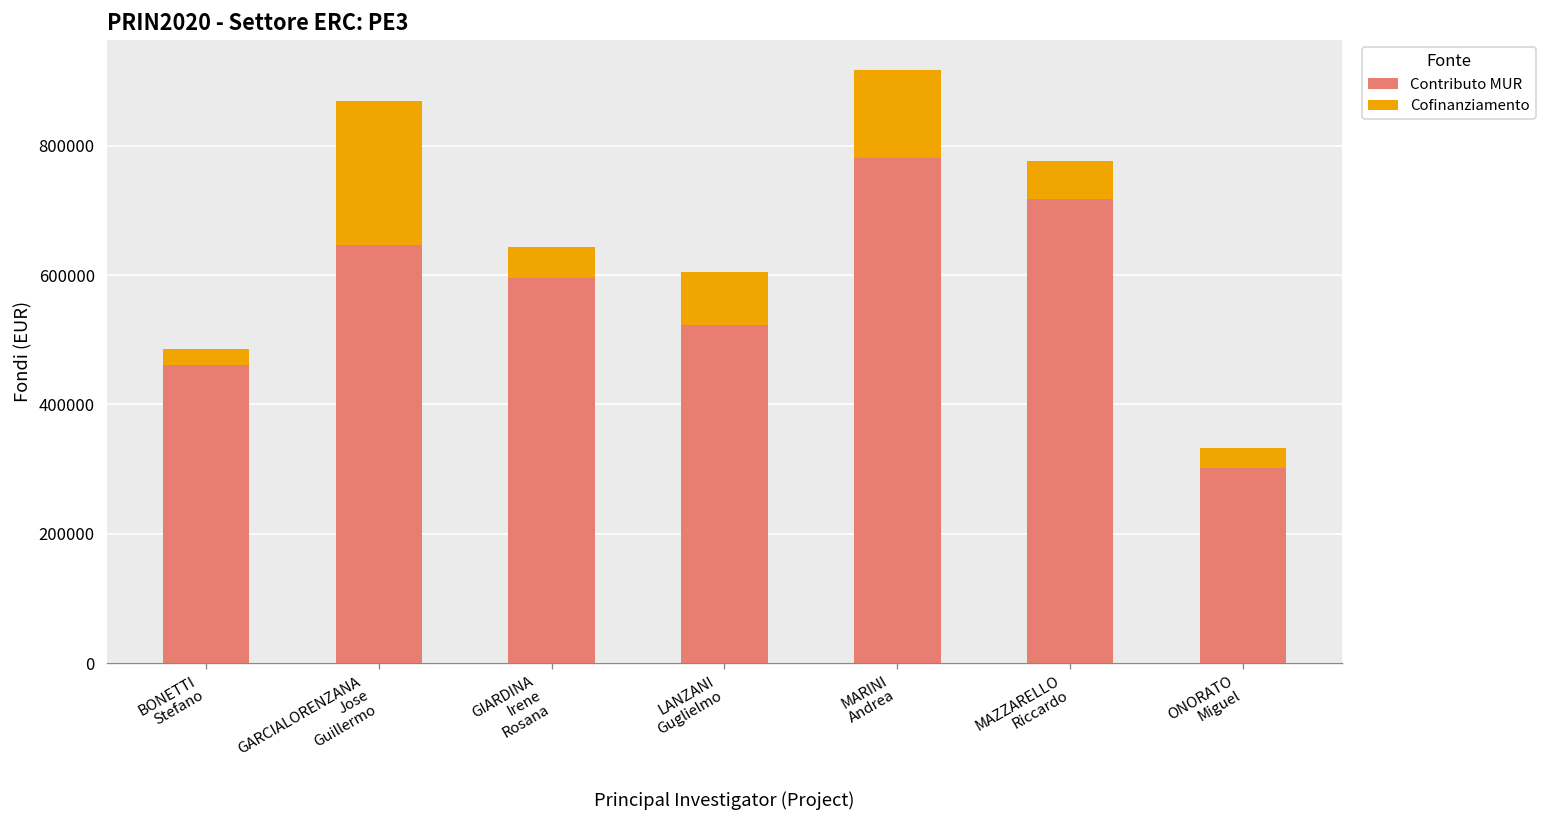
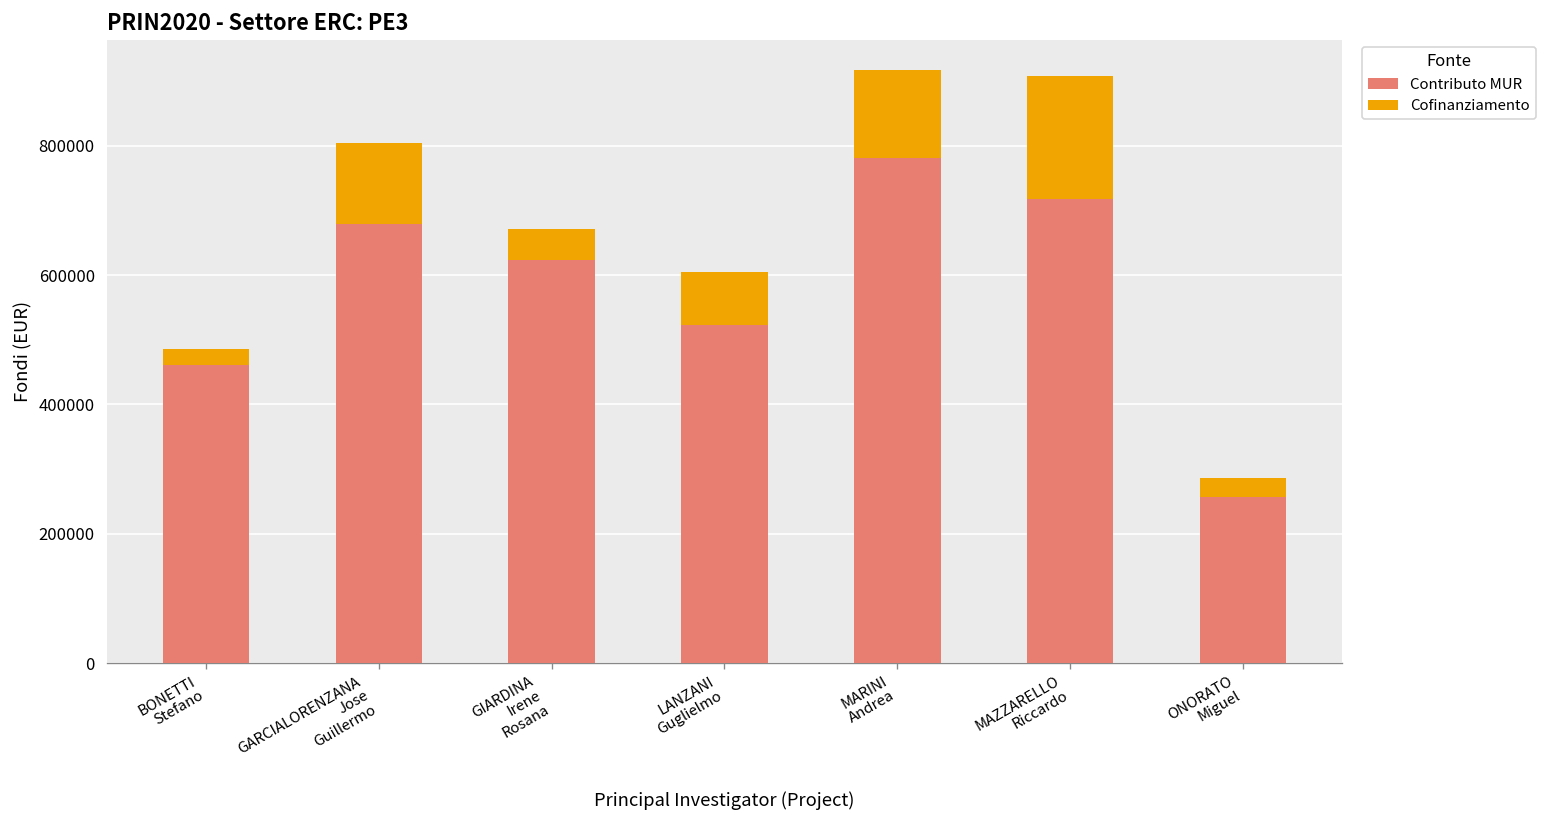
  {
    "Contributo MUR": {
      "BONETTI Stefano": 460000,
-     "GARCIALORENZANA Jose Guillermo": 650000,
-     "GIARDINA Irene Rosana": 590000,
+     "GARCIALORENZANA Jose Guillermo": 680000,
+     "GIARDINA Irene Rosana": 620000,
      "LANZANI Guglielmo": 520000,
      "MARINI Andrea": 780000,
      "MAZZARELLO Riccardo": 720000,
-     "ONORATO Miguel": 300000
+     "ONORATO Miguel": 260000
    },
    "Cofinanziamento": {
      "BONETTI Stefano": 20000,
-     "GARCIALORENZANA Jose Guillermo": 220000,
+     "GARCIALORENZANA Jose Guillermo": 130000,
      "GIARDINA Irene Rosana": 50000,
      "LANZANI Guglielmo": 80000,
      "MARINI Andrea": 140000,
-     "MAZZARELLO Riccardo": 60000,
+     "MAZZARELLO Riccardo": 190000,
      "ONORATO Miguel": 30000
    }
  }
